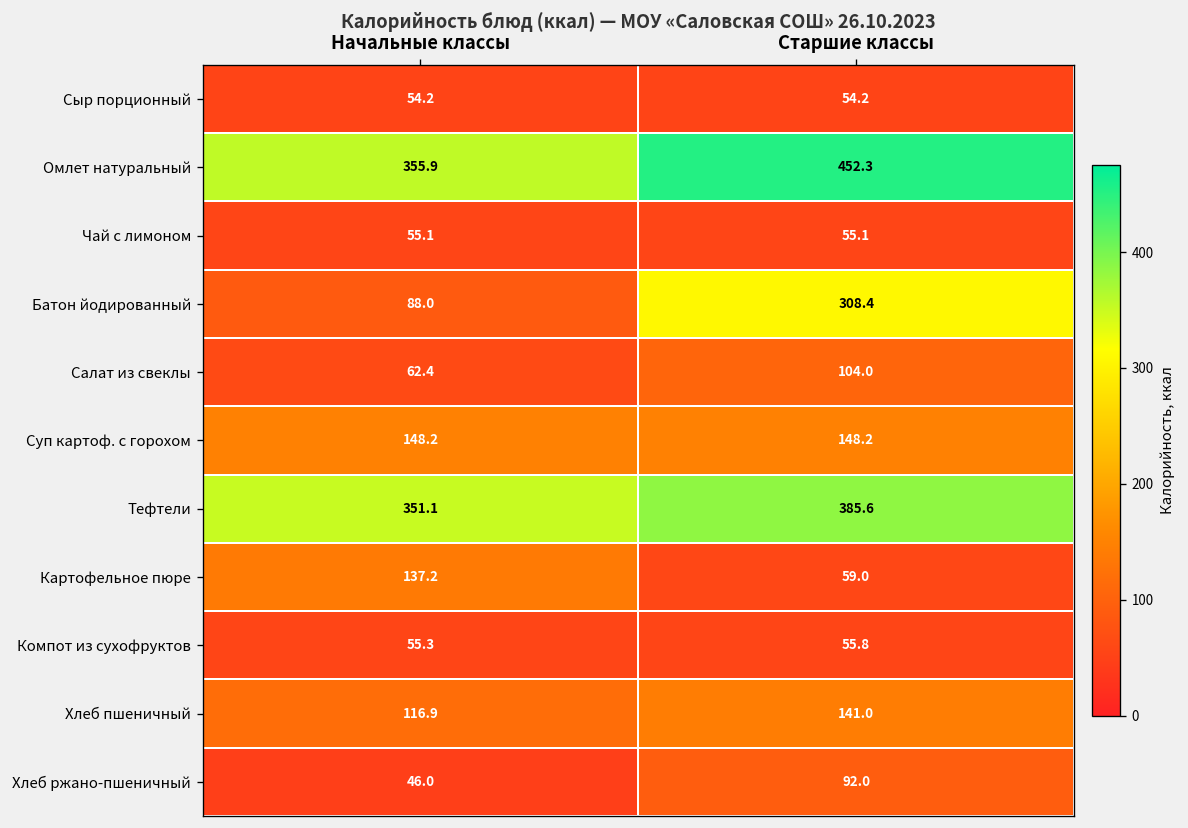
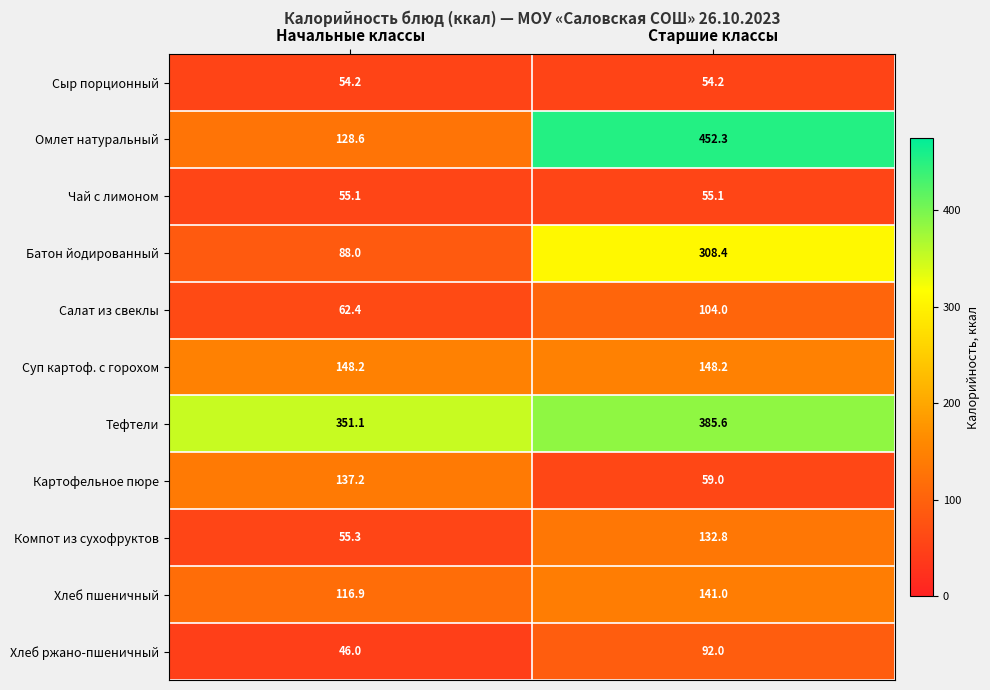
  {
    "Сыр порционный": {
      "Начальные классы": 54.2,
      "Старшие классы": 54.2
    },
    "Омлет натуральный": {
-     "Начальные классы": 355.9,
+     "Начальные классы": 128.6,
      "Старшие классы": 452.3
    },
    "Чай с лимоном": {
      "Начальные классы": 55.1,
      "Старшие классы": 55.1
    },
    "Батон йодированный": {
      "Начальные классы": 88.0,
      "Старшие классы": 308.4
    },
    "Салат из свеклы": {
      "Начальные классы": 62.4,
      "Старшие классы": 104.0
    },
    "Суп картоф. с горохом": {
      "Начальные классы": 148.2,
      "Старшие классы": 148.2
    },
    "Тефтели": {
      "Начальные классы": 351.1,
      "Старшие классы": 385.6
    },
    "Картофельное пюре": {
      "Начальные классы": 137.2,
      "Старшие классы": 59.0
    },
    "Компот из сухофруктов": {
      "Начальные классы": 55.3,
-     "Старшие классы": 55.8
+     "Старшие классы": 132.8
    },
    "Хлеб пшеничный": {
      "Начальные классы": 116.9,
      "Старшие классы": 141.0
    },
    "Хлеб ржано-пшеничный": {
      "Начальные классы": 46.0,
      "Старшие классы": 92.0
    }
  }
